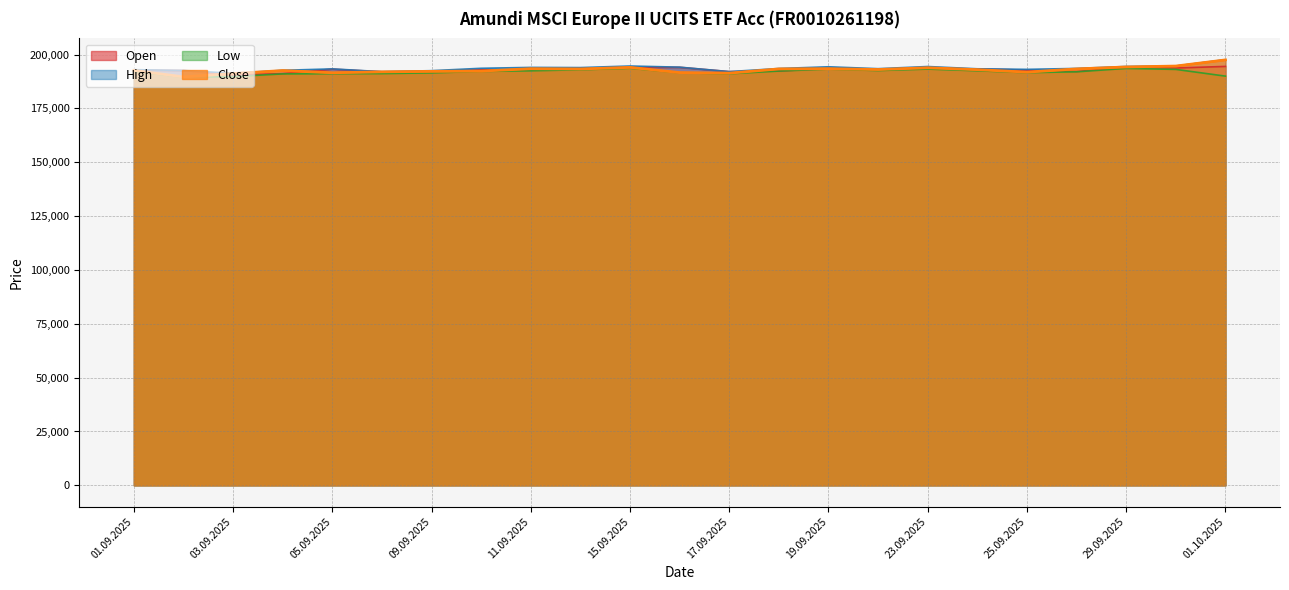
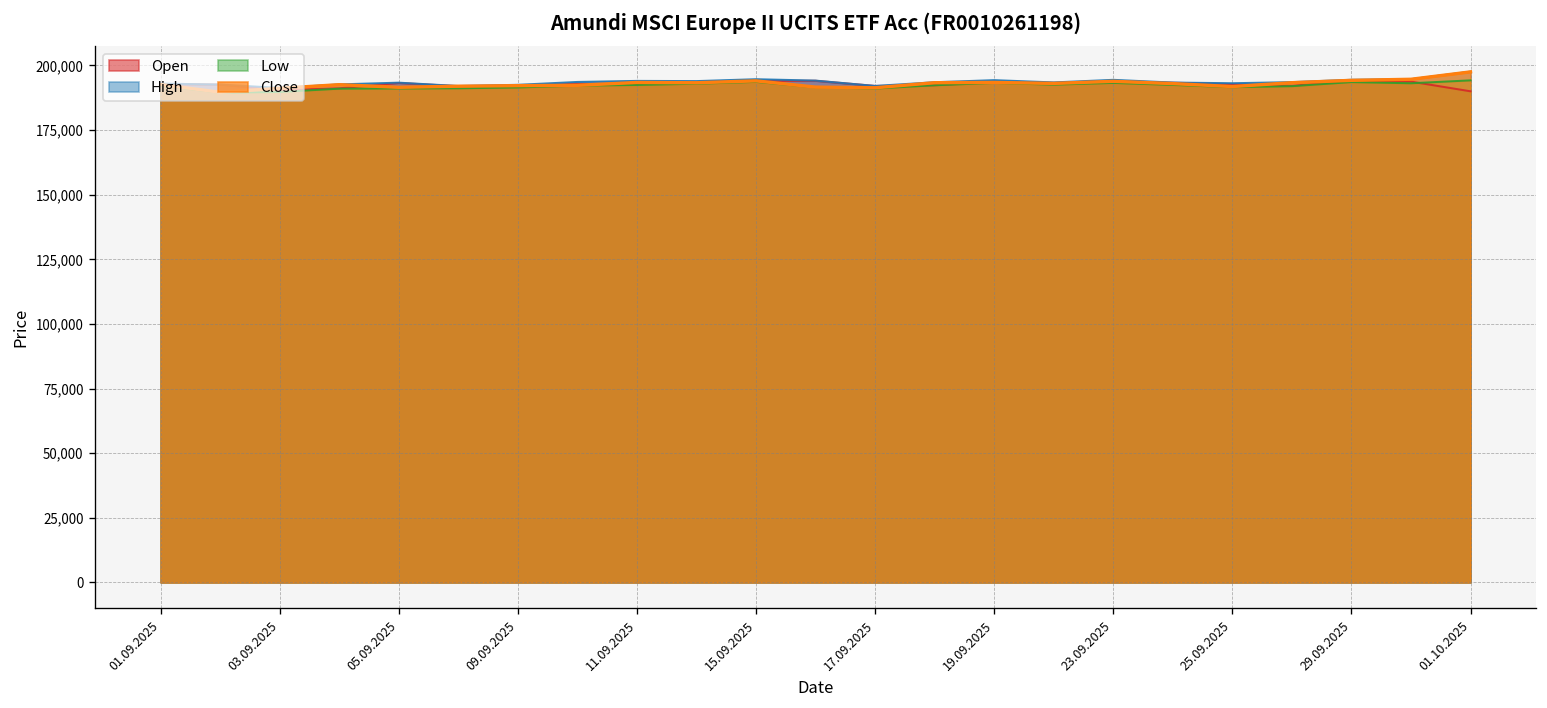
  {
    "Open": {
-     "01.10.2025": "194,000"
+     "01.10.2025": "190,000"
    },
    "Low": {
-     "01.10.2025": "190,000"
+     "01.10.2025": "194,000"
    }
  }
